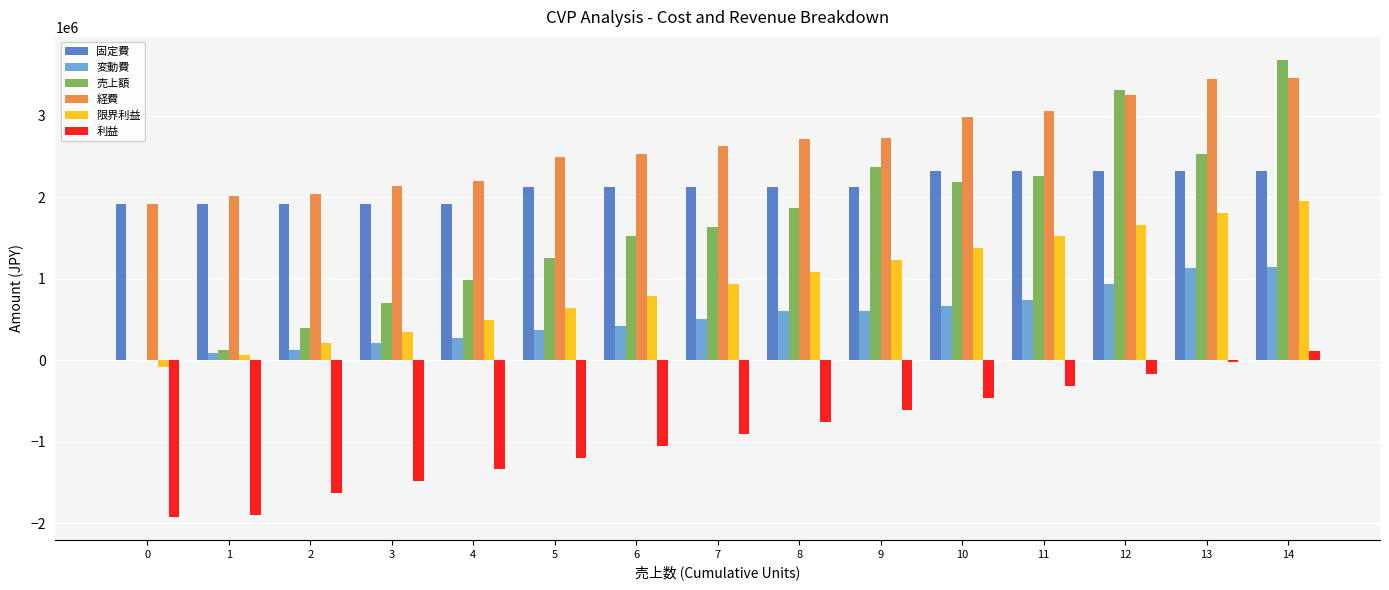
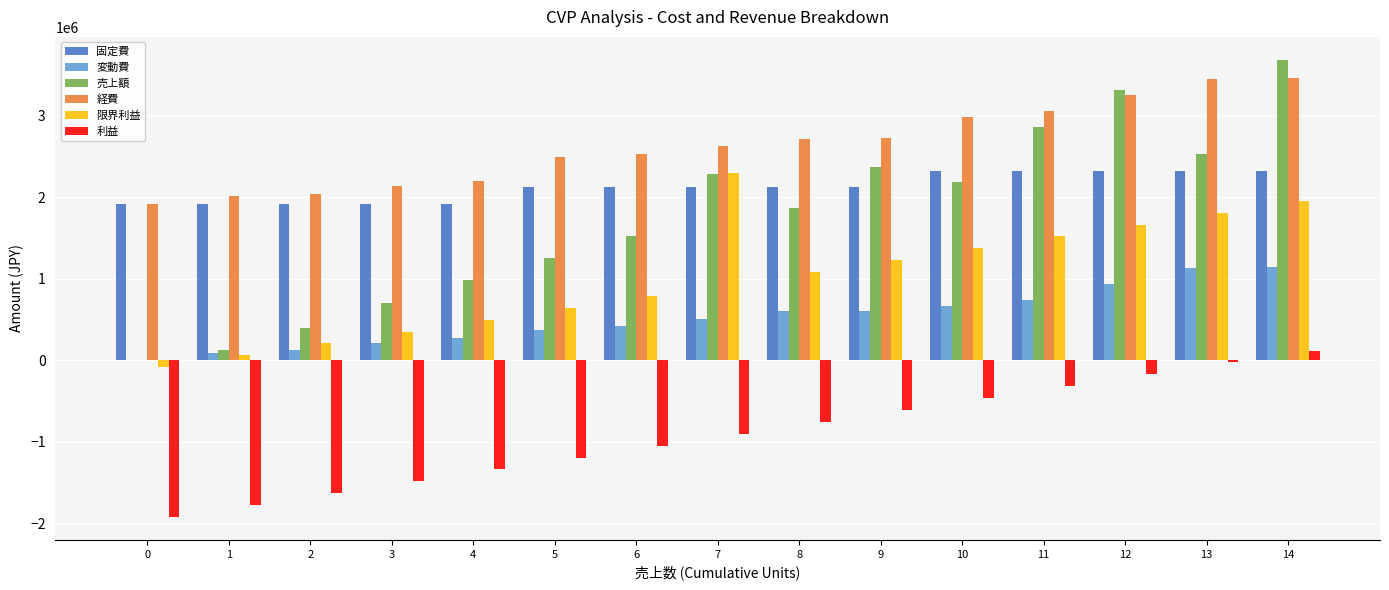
  {
    "売上額": {
      "0": 0,
      "1": 100000,
      "2": 400000,
      "3": 700000,
      "4": 1000000,
      "5": 1300000,
      "6": 1500000,
-     "7": 1600000,
+     "7": 2300000,
      "8": 1900000,
      "9": 2400000,
      "10": 2200000,
-     "11": 2300000,
+     "11": 2900000,
      "12": 3300000,
      "13": 2500000,
      "14": 3700000
    },
    "経費": {
      "0": 1900000,
      "1": 2000000,
      "2": 2000000,
      "3": 2100000,
      "4": 2200000,
      "5": 2500000,
      "6": 2500000,
      "7": 2600000,
      "8": 2700000,
      "9": 2700000,
      "10": 3000000,
      "11": 3100000,
      "12": 3300000,
      "13": 3500000,
      "14": 3500000
    },
    "限界利益": {
      "0": -100000,
      "1": 100000,
      "2": 200000,
      "3": 400000,
      "4": 500000,
      "5": 600000,
      "6": 800000,
-     "7": 900000,
+     "7": 2300000,
      "8": 1100000,
      "9": 1200000,
      "10": 1400000,
      "11": 1500000,
      "12": 1700000,
      "13": 1800000,
      "14": 2000000
    },
    "利益": {
      "0": -1900000,
-     "1": -1900000,
+     "1": -1800000,
      "2": -1600000,
      "3": -1500000,
      "4": -1300000,
      "5": -1200000,
      "6": -1000000,
      "7": -900000,
      "8": -800000,
      "9": -600000,
      "10": -500000,
      "11": -300000,
      "12": -200000,
      "14": 100000
    }
  }
